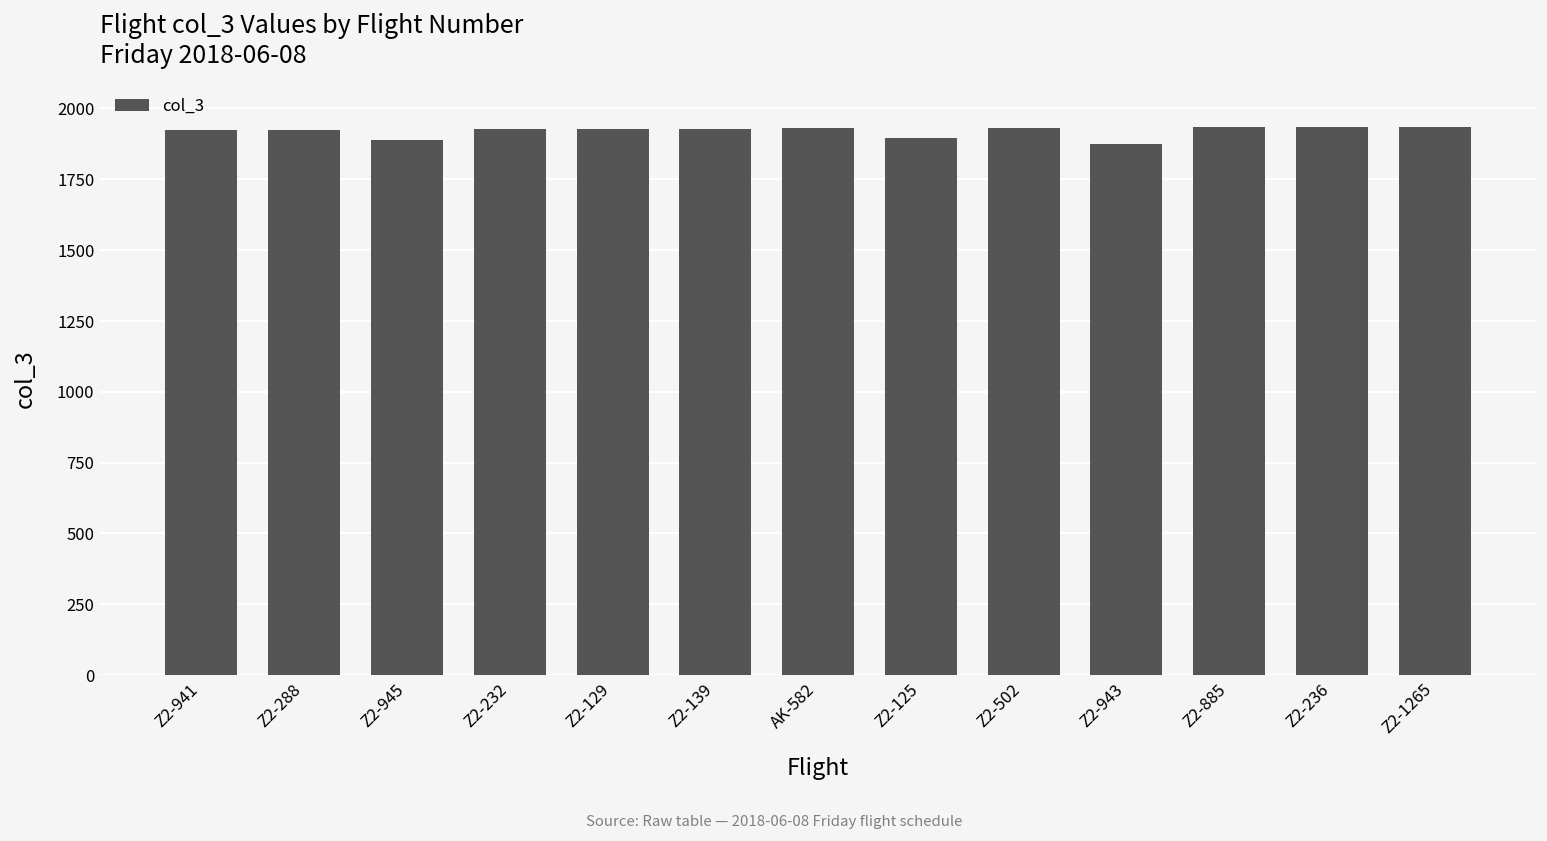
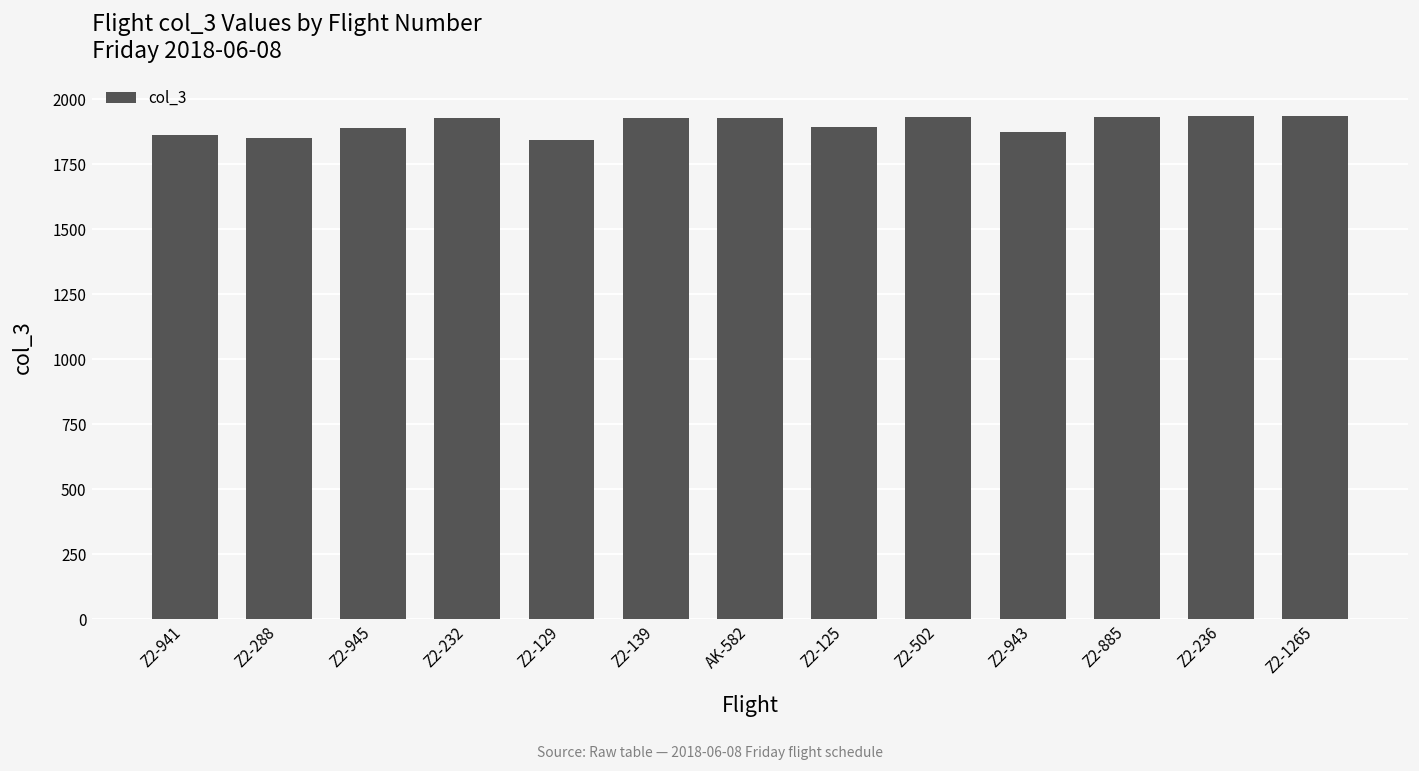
  {
-   "Z2-941": 1920,
-   "Z2-288": 1920,
+   "Z2-941": 1860,
+   "Z2-288": 1850,
    "Z2-945": 1890,
    "Z2-232": 1930,
-   "Z2-129": 1930,
+   "Z2-129": 1850,
    "Z2-139": 1930,
    "AK-582": 1930,
    "Z2-125": 1890,
    "Z2-502": 1930,
    "Z2-943": 1870,
    "Z2-885": 1930,
    "Z2-236": 1930,
    "Z2-1265": 1940
  }
